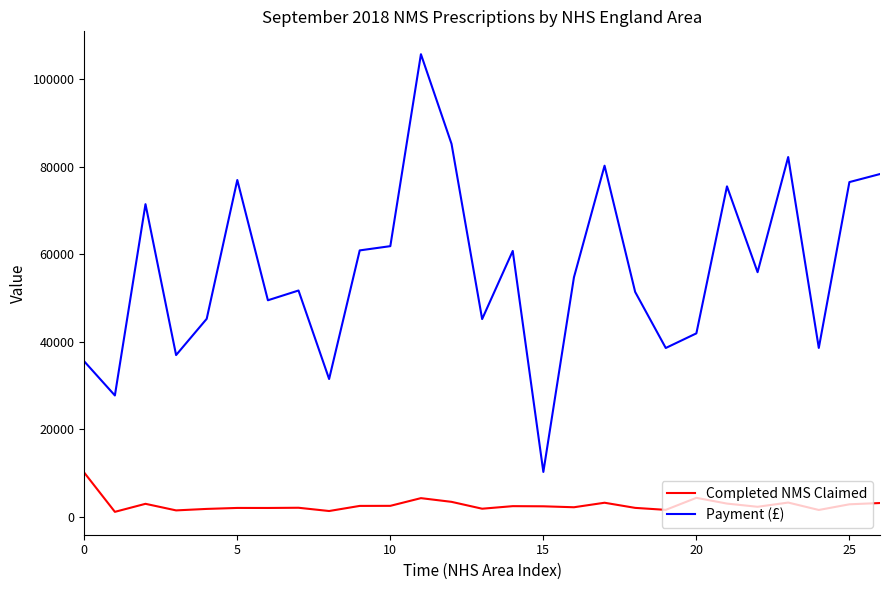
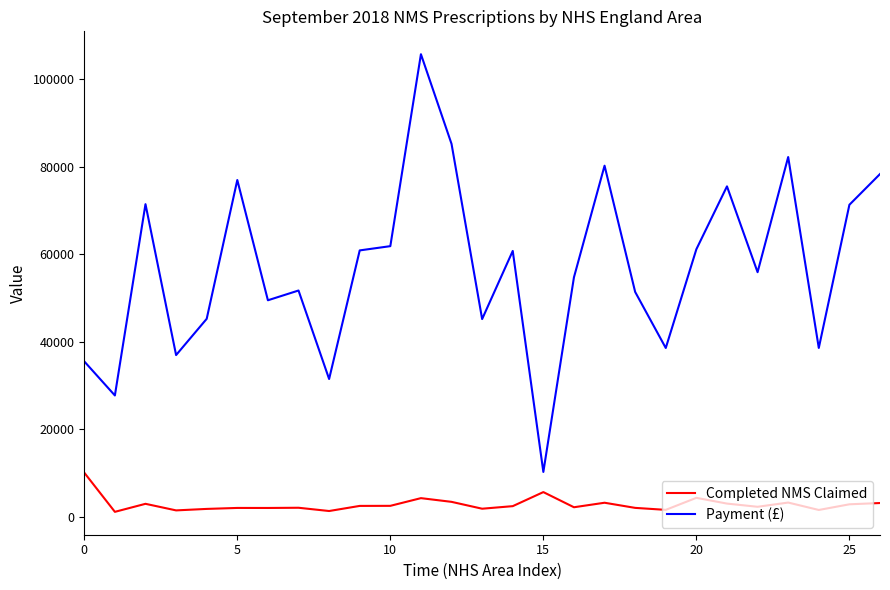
  {
    "Completed NMS Claimed": {
      "0": 10000,
      "5": 2000,
      "10": 3000,
-     "15": 2000
+     "15": 6000
    },
    "Payment (£)": {
      "0": 35000,
      "5": 77000,
      "10": 62000,
      "15": 10000,
-     "20": 42000,
-     "25": 76000
+     "20": 61000,
+     "25": 71000
    }
  }
